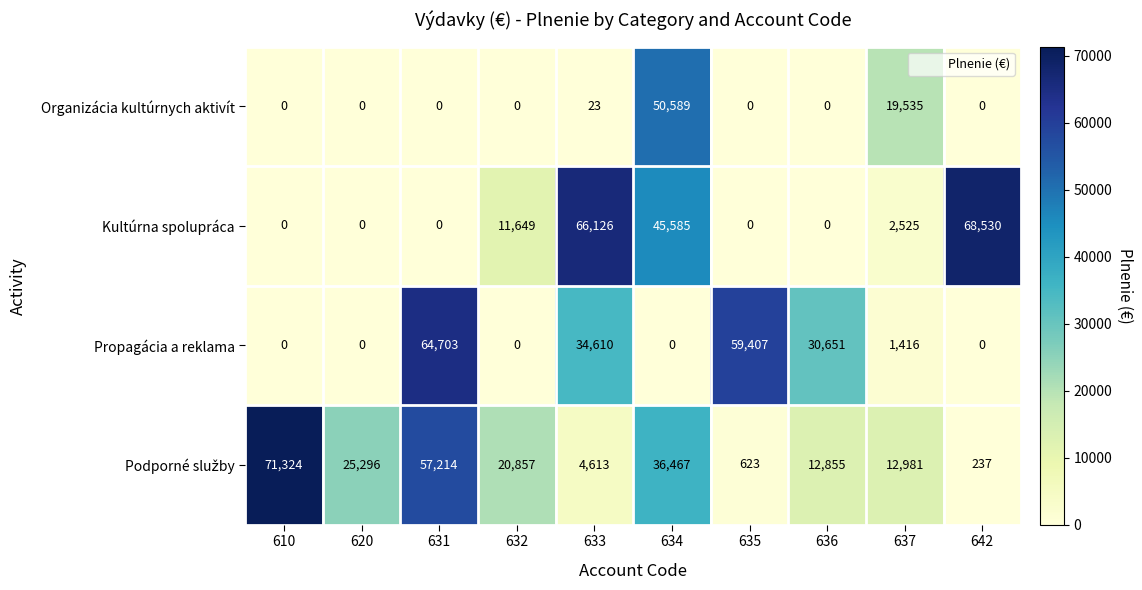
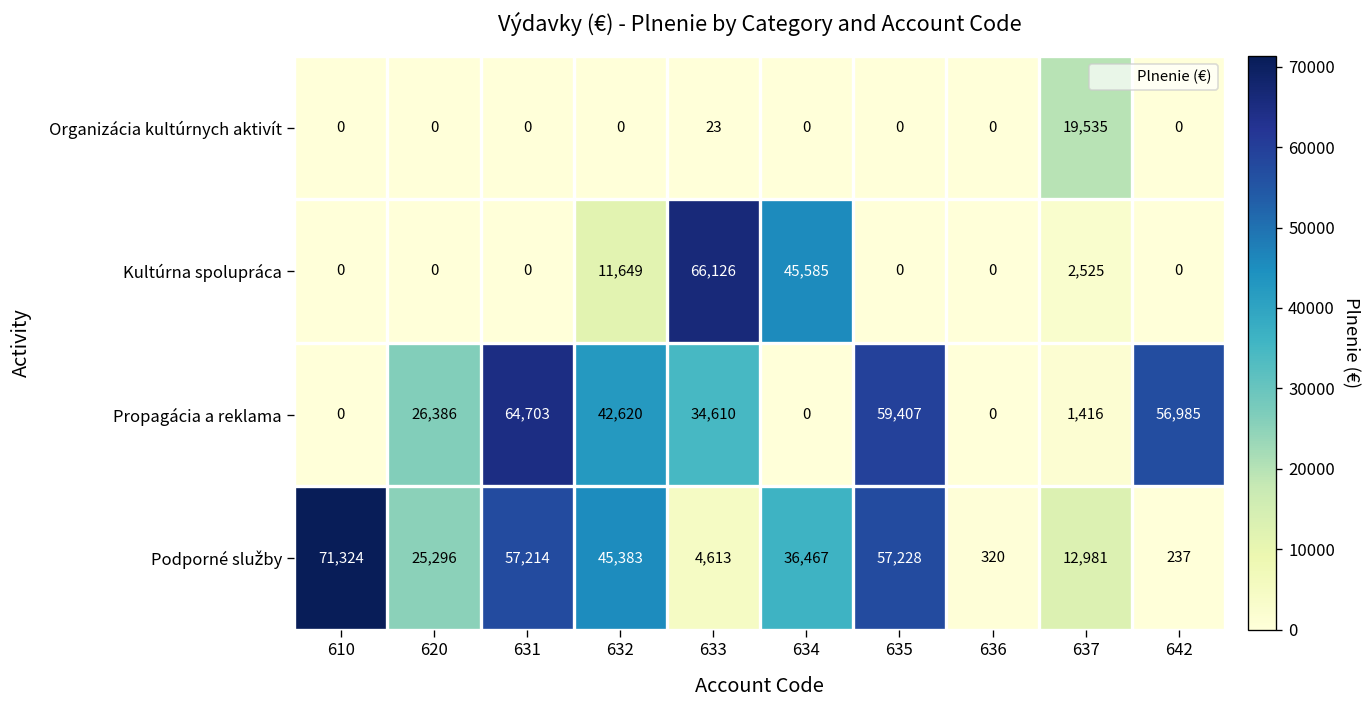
  {
    "Organizácia kultúrnych aktivít": {
      "610": "0",
      "620": "0",
      "631": "0",
      "632": "0",
      "633": "23",
-     "634": "50,589",
+     "634": "0",
      "635": "0",
      "636": "0",
      "637": "19,535",
      "642": "0"
    },
    "Kultúrna spolupráca": {
      "610": "0",
      "620": "0",
      "631": "0",
      "632": "11,649",
      "633": "66,126",
      "634": "45,585",
      "635": "0",
      "636": "0",
      "637": "2,525",
-     "642": "68,530"
+     "642": "0"
    },
    "Propagácia a reklama": {
      "610": "0",
-     "620": "0",
+     "620": "26,386",
      "631": "64,703",
-     "632": "0",
+     "632": "42,620",
      "633": "34,610",
      "634": "0",
      "635": "59,407",
-     "636": "30,651",
+     "636": "0",
      "637": "1,416",
-     "642": "0"
+     "642": "56,985"
    },
    "Podporné služby": {
      "610": "71,324",
      "620": "25,296",
      "631": "57,214",
-     "632": "20,857",
+     "632": "45,383",
      "633": "4,613",
      "634": "36,467",
-     "635": "623",
-     "636": "12,855",
+     "635": "57,228",
+     "636": "320",
      "637": "12,981",
      "642": "237"
    }
  }
